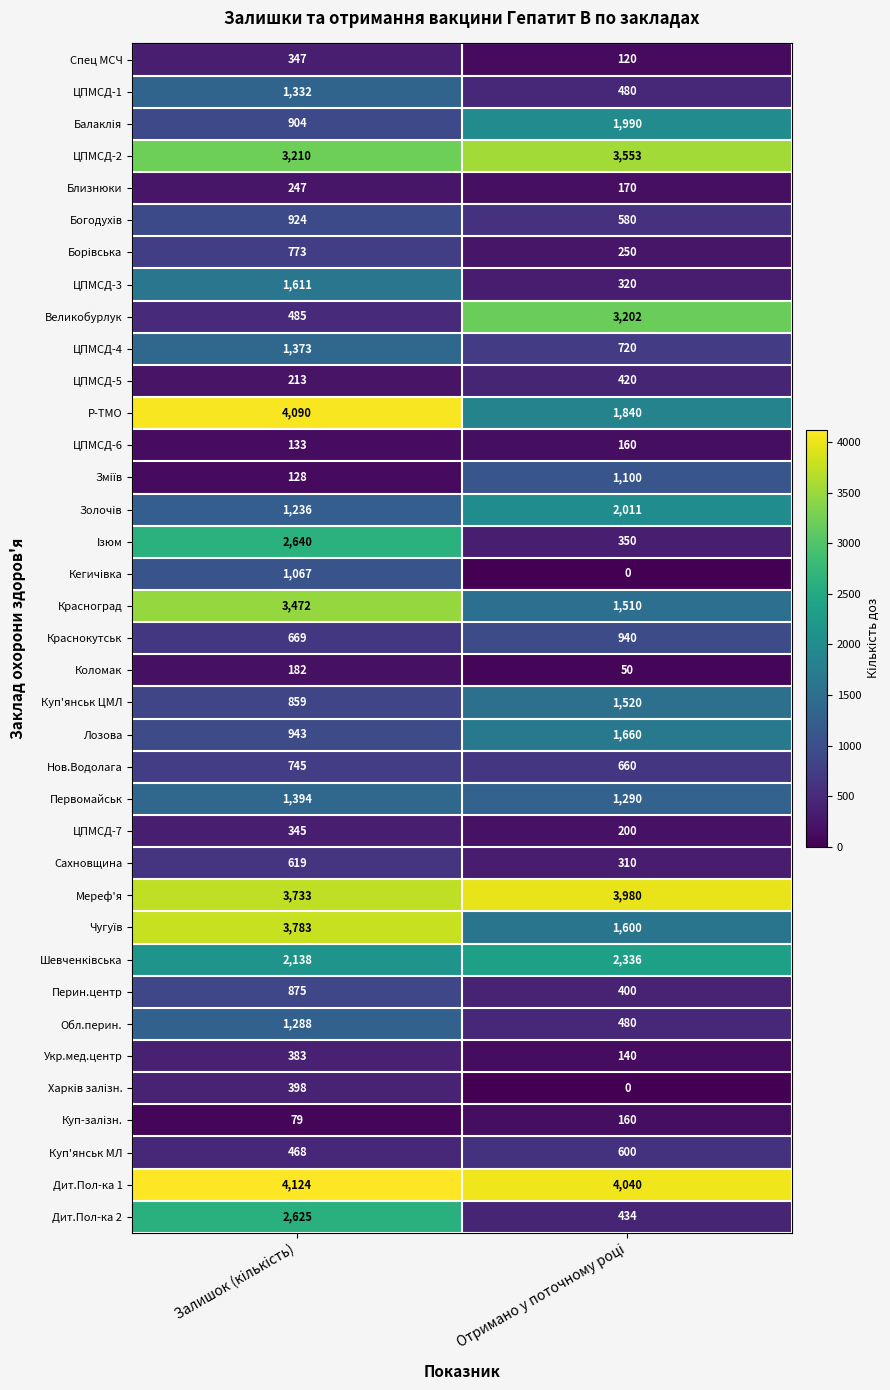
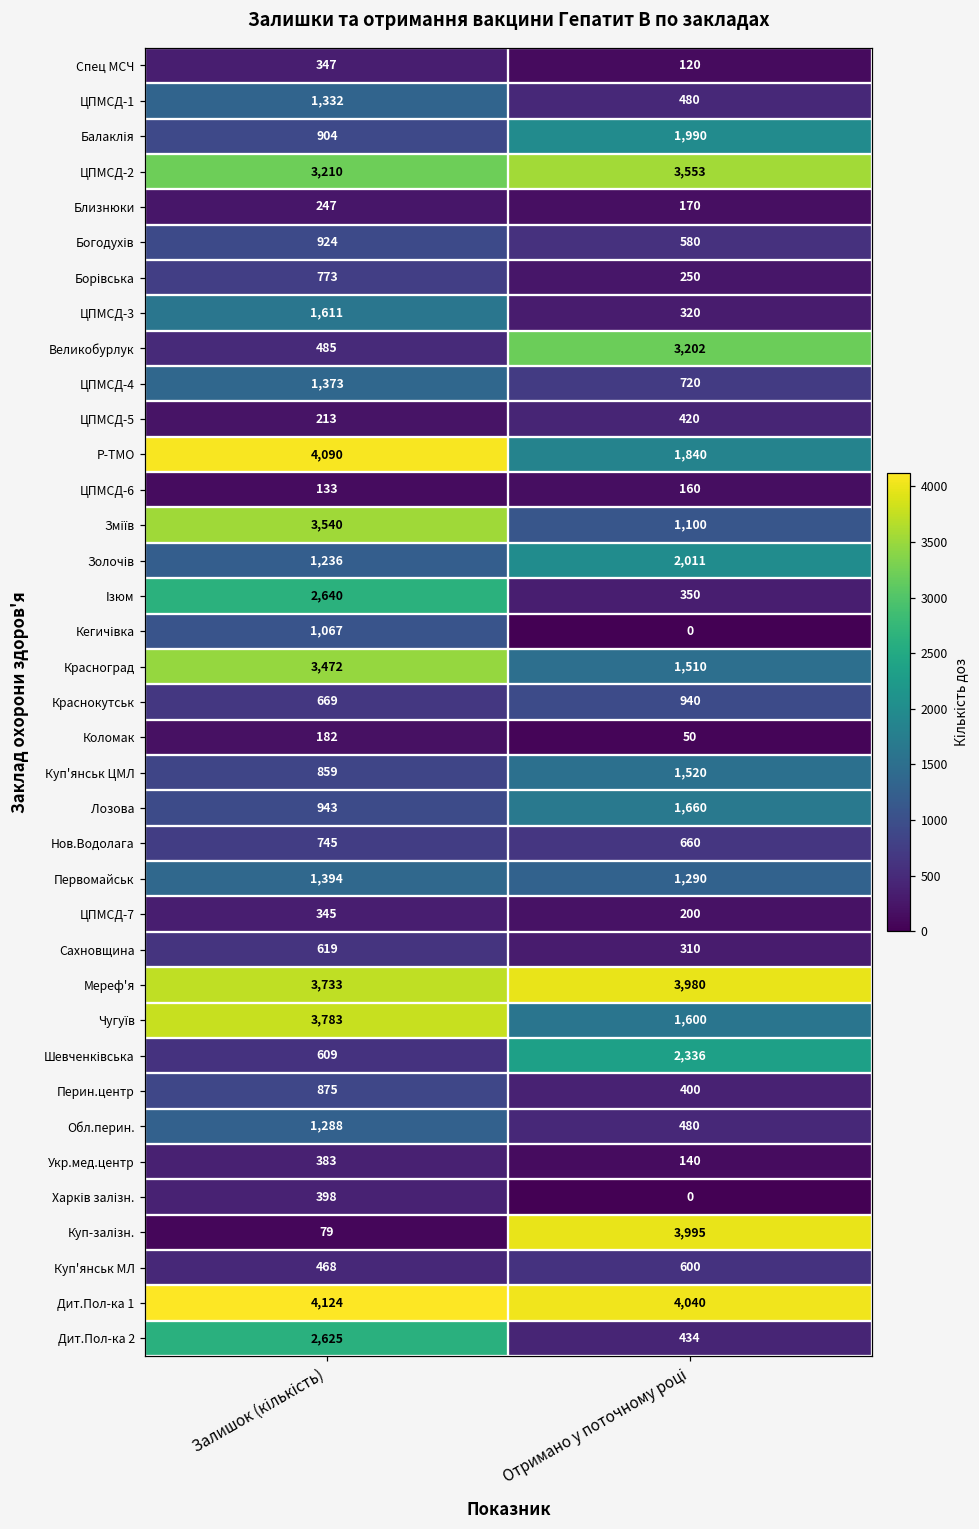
  {
    "Спец МСЧ": {
      "Залишок (кількість)": "347",
      "Отримано у поточному році": "120"
    },
    "ЦПМСД-1": {
      "Залишок (кількість)": "1,332",
      "Отримано у поточному році": "480"
    },
    "Балаклія": {
      "Залишок (кількість)": "904",
      "Отримано у поточному році": "1,990"
    },
    "ЦПМСД-2": {
      "Залишок (кількість)": "3,210",
      "Отримано у поточному році": "3,553"
    },
    "Близнюки": {
      "Залишок (кількість)": "247",
      "Отримано у поточному році": "170"
    },
    "Богодухів": {
      "Залишок (кількість)": "924",
      "Отримано у поточному році": "580"
    },
    "Борівська": {
      "Залишок (кількість)": "773",
      "Отримано у поточному році": "250"
    },
    "ЦПМСД-3": {
      "Залишок (кількість)": "1,611",
      "Отримано у поточному році": "320"
    },
    "Великобурлук": {
      "Залишок (кількість)": "485",
      "Отримано у поточному році": "3,202"
    },
    "ЦПМСД-4": {
      "Залишок (кількість)": "1,373",
      "Отримано у поточному році": "720"
    },
    "ЦПМСД-5": {
      "Залишок (кількість)": "213",
      "Отримано у поточному році": "420"
    },
    "Р-ТМО": {
      "Залишок (кількість)": "4,090",
      "Отримано у поточному році": "1,840"
    },
    "ЦПМСД-6": {
      "Залишок (кількість)": "133",
      "Отримано у поточному році": "160"
    },
    "Зміїв": {
-     "Залишок (кількість)": "128",
+     "Залишок (кількість)": "3,540",
      "Отримано у поточному році": "1,100"
    },
    "Золочів": {
      "Залишок (кількість)": "1,236",
      "Отримано у поточному році": "2,011"
    },
    "Ізюм": {
      "Залишок (кількість)": "2,640",
      "Отримано у поточному році": "350"
    },
    "Кегичівка": {
      "Залишок (кількість)": "1,067",
      "Отримано у поточному році": "0"
    },
    "Красноград": {
      "Залишок (кількість)": "3,472",
      "Отримано у поточному році": "1,510"
    },
    "Краснокутськ": {
      "Залишок (кількість)": "669",
      "Отримано у поточному році": "940"
    },
    "Коломак": {
      "Залишок (кількість)": "182",
      "Отримано у поточному році": "50"
    },
    "Куп'янськ ЦМЛ": {
      "Залишок (кількість)": "859",
      "Отримано у поточному році": "1,520"
    },
    "Лозова": {
      "Залишок (кількість)": "943",
      "Отримано у поточному році": "1,660"
    },
    "Нов.Водолага": {
      "Залишок (кількість)": "745",
      "Отримано у поточному році": "660"
    },
    "Первомайськ": {
      "Залишок (кількість)": "1,394",
      "Отримано у поточному році": "1,290"
    },
    "ЦПМСД-7": {
      "Залишок (кількість)": "345",
      "Отримано у поточному році": "200"
    },
    "Сахновщина": {
      "Залишок (кількість)": "619",
      "Отримано у поточному році": "310"
    },
    "Мереф'я": {
      "Залишок (кількість)": "3,733",
      "Отримано у поточному році": "3,980"
    },
    "Чугуїв": {
      "Залишок (кількість)": "3,783",
      "Отримано у поточному році": "1,600"
    },
    "Шевченківська": {
-     "Залишок (кількість)": "2,138",
+     "Залишок (кількість)": "609",
      "Отримано у поточному році": "2,336"
    },
    "Перин.центр": {
      "Залишок (кількість)": "875",
      "Отримано у поточному році": "400"
    },
    "Обл.перин.": {
      "Залишок (кількість)": "1,288",
      "Отримано у поточному році": "480"
    },
    "Укр.мед.центр": {
      "Залишок (кількість)": "383",
      "Отримано у поточному році": "140"
    },
    "Харків залізн.": {
      "Залишок (кількість)": "398",
      "Отримано у поточному році": "0"
    },
    "Куп-залізн.": {
      "Залишок (кількість)": "79",
-     "Отримано у поточному році": "160"
+     "Отримано у поточному році": "3,995"
    },
    "Куп'янськ МЛ": {
      "Залишок (кількість)": "468",
      "Отримано у поточному році": "600"
    },
    "Дит.Пол-ка 1": {
      "Залишок (кількість)": "4,124",
      "Отримано у поточному році": "4,040"
    },
    "Дит.Пол-ка 2": {
      "Залишок (кількість)": "2,625",
      "Отримано у поточному році": "434"
    }
  }
